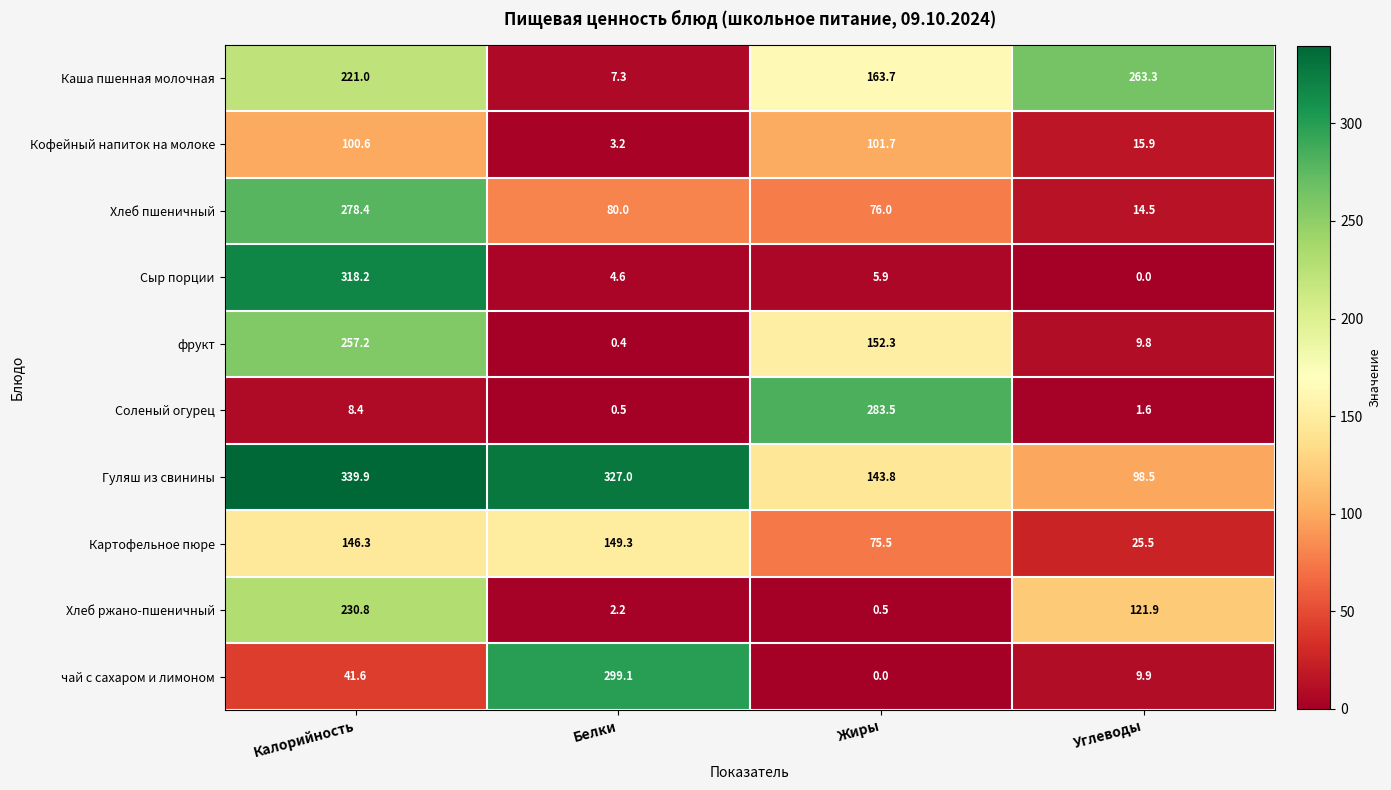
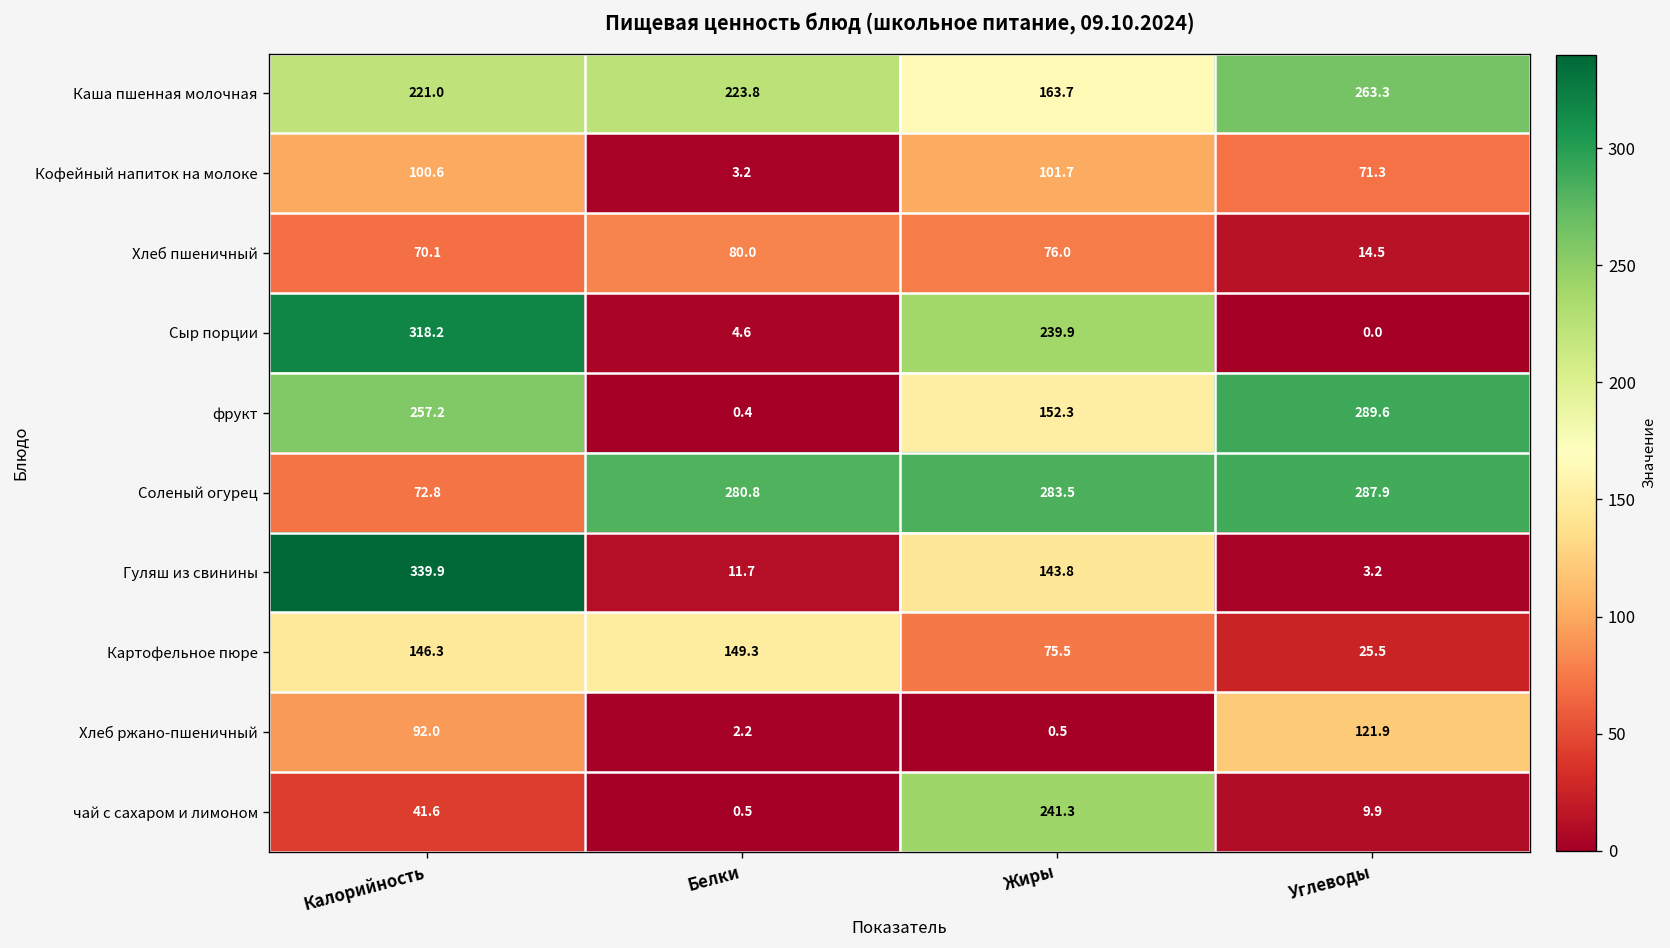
  {
    "Каша пшенная молочная": {
      "Калорийность": 221.0,
-     "Белки": 7.3,
+     "Белки": 223.8,
      "Жиры": 163.7,
      "Углеводы": 263.3
    },
    "Кофейный напиток на молоке": {
      "Калорийность": 100.6,
      "Белки": 3.2,
      "Жиры": 101.7,
-     "Углеводы": 15.9
+     "Углеводы": 71.3
    },
    "Хлеб пшеничный": {
-     "Калорийность": 278.4,
+     "Калорийность": 70.1,
      "Белки": 80.0,
      "Жиры": 76.0,
      "Углеводы": 14.5
    },
    "Сыр порции": {
      "Калорийность": 318.2,
      "Белки": 4.6,
-     "Жиры": 5.9,
+     "Жиры": 239.9,
      "Углеводы": 0.0
    },
    "фрукт": {
      "Калорийность": 257.2,
      "Белки": 0.4,
      "Жиры": 152.3,
-     "Углеводы": 9.8
+     "Углеводы": 289.6
    },
    "Соленый огурец": {
-     "Калорийность": 8.4,
-     "Белки": 0.5,
+     "Калорийность": 72.8,
+     "Белки": 280.8,
      "Жиры": 283.5,
-     "Углеводы": 1.6
+     "Углеводы": 287.9
    },
    "Гуляш из свинины": {
      "Калорийность": 339.9,
-     "Белки": 327.0,
+     "Белки": 11.7,
      "Жиры": 143.8,
-     "Углеводы": 98.5
+     "Углеводы": 3.2
    },
    "Картофельное пюре": {
      "Калорийность": 146.3,
      "Белки": 149.3,
      "Жиры": 75.5,
      "Углеводы": 25.5
    },
    "Хлеб ржано-пшеничный": {
-     "Калорийность": 230.8,
+     "Калорийность": 92.0,
      "Белки": 2.2,
      "Жиры": 0.5,
      "Углеводы": 121.9
    },
    "чай с сахаром и лимоном": {
      "Калорийность": 41.6,
-     "Белки": 299.1,
-     "Жиры": 0.0,
+     "Белки": 0.5,
+     "Жиры": 241.3,
      "Углеводы": 9.9
    }
  }
